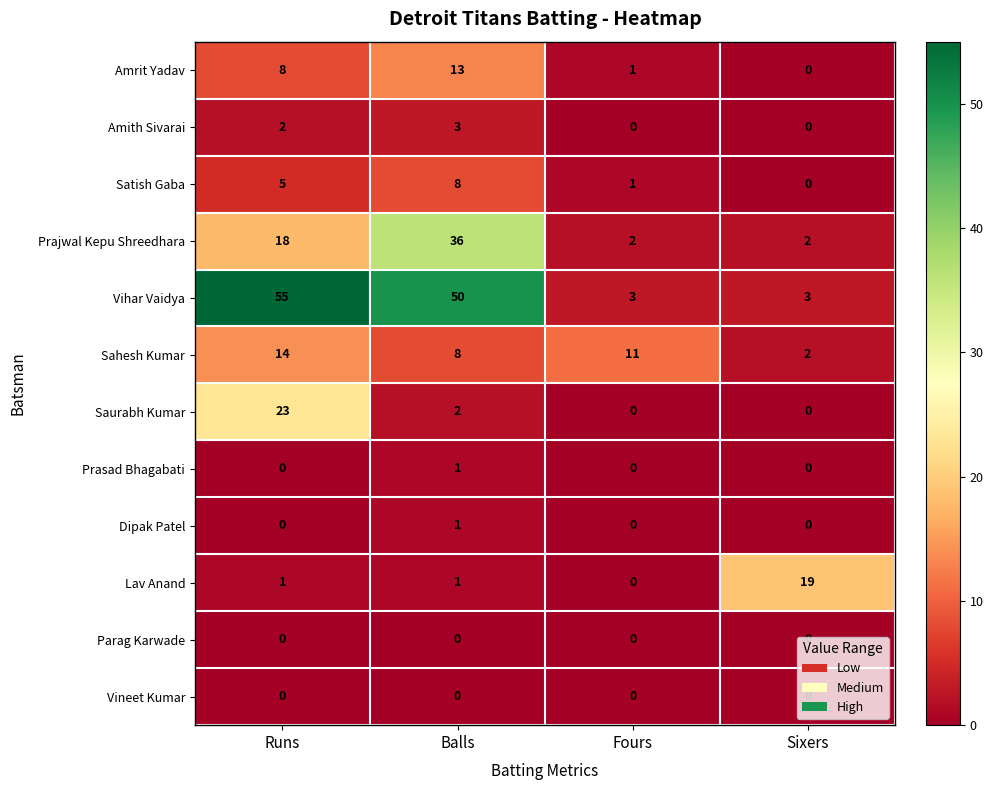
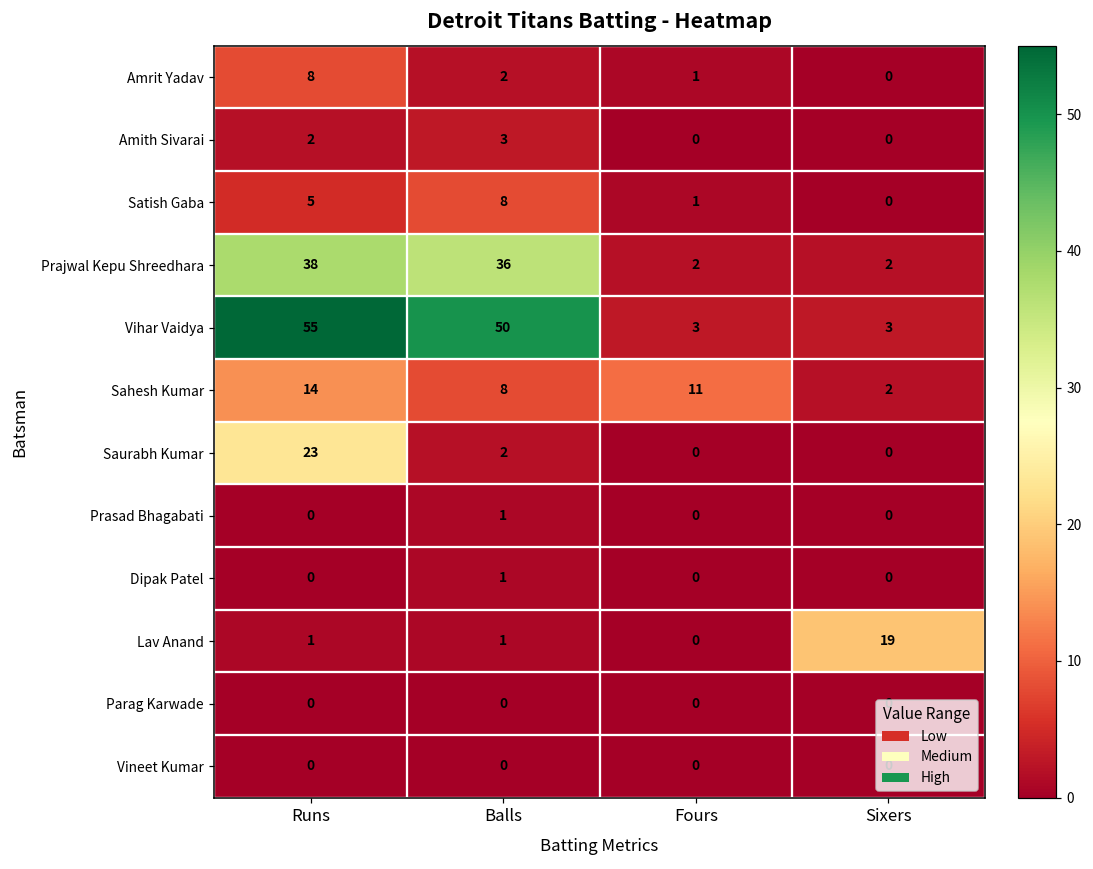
  {
    "Amrit Yadav": {
      "Runs": 8,
-     "Balls": 13,
+     "Balls": 2,
      "Fours": 1,
      "Sixers": 0
    },
    "Amith Sivarai": {
      "Runs": 2,
      "Balls": 3,
      "Fours": 0,
      "Sixers": 0
    },
    "Satish Gaba": {
      "Runs": 5,
      "Balls": 8,
      "Fours": 1,
      "Sixers": 0
    },
    "Prajwal Kepu Shreedhara": {
-     "Runs": 18,
+     "Runs": 38,
      "Balls": 36,
      "Fours": 2,
      "Sixers": 2
    },
    "Vihar Vaidya": {
      "Runs": 55,
      "Balls": 50,
      "Fours": 3,
      "Sixers": 3
    },
    "Sahesh Kumar": {
      "Runs": 14,
      "Balls": 8,
      "Fours": 11,
      "Sixers": 2
    },
    "Saurabh Kumar": {
      "Runs": 23,
      "Balls": 2,
      "Fours": 0,
      "Sixers": 0
    },
    "Prasad Bhagabati": {
      "Runs": 0,
      "Balls": 1,
      "Fours": 0,
      "Sixers": 0
    },
    "Dipak Patel": {
      "Runs": 0,
      "Balls": 1,
      "Fours": 0,
      "Sixers": 0
    },
    "Lav Anand": {
      "Runs": 1,
      "Balls": 1,
      "Fours": 0,
      "Sixers": 19
    },
    "Parag Karwade": {
      "Runs": 0,
      "Balls": 0,
      "Fours": 0
    },
    "Vineet Kumar": {
      "Runs": 0,
      "Balls": 0,
      "Fours": 0
    }
  }
